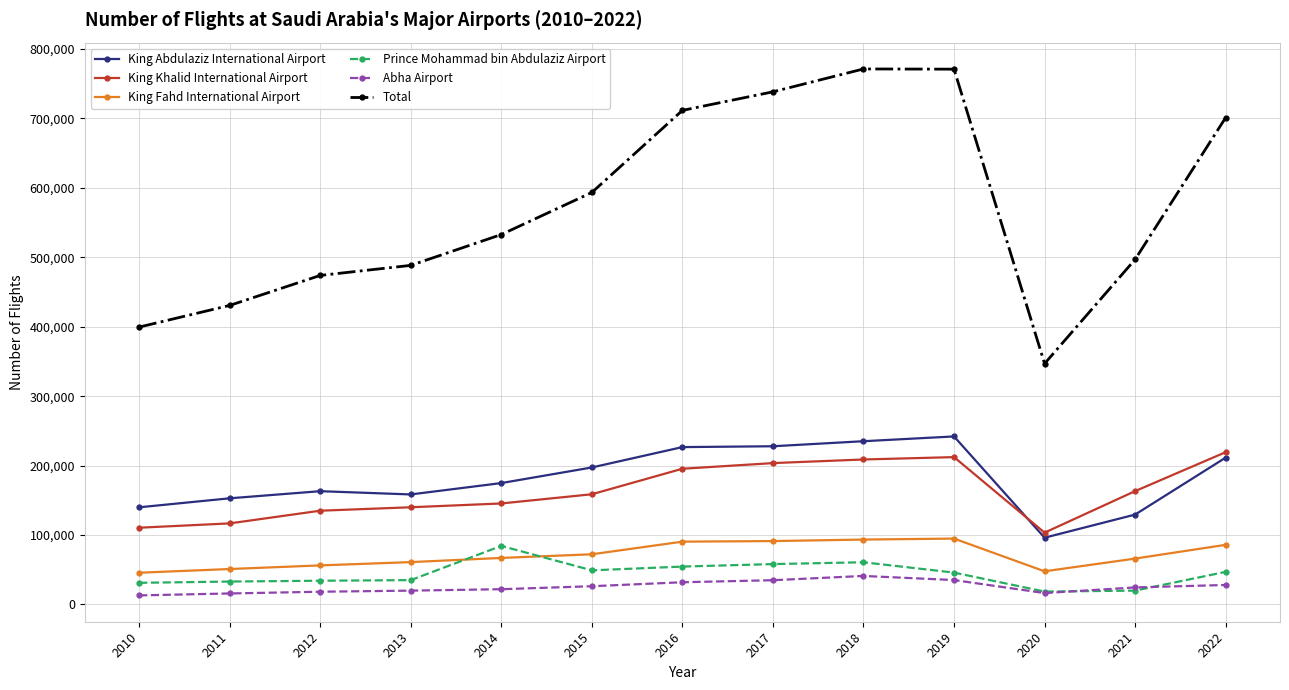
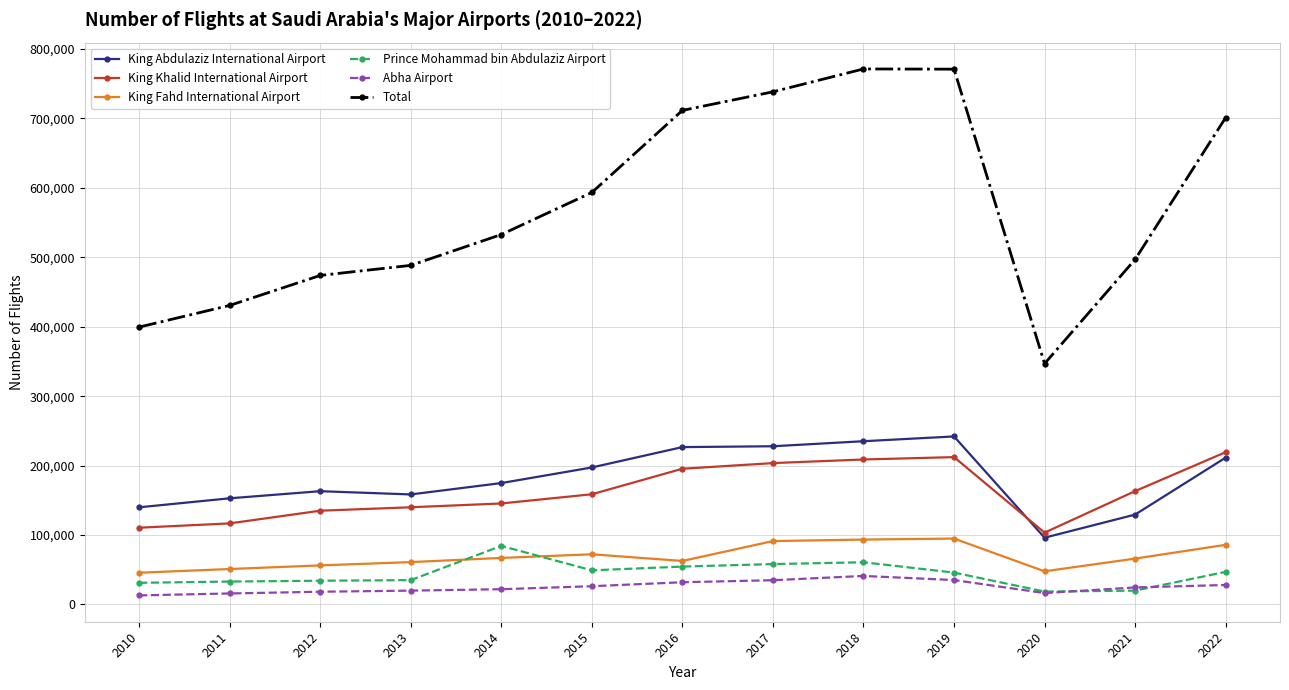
  {
    "King Abdulaziz International Airport": {
      "2010": "140,000",
      "2011": "150,000",
      "2012": "160,000",
      "2013": "160,000",
      "2014": "170,000",
      "2015": "200,000",
      "2016": "230,000",
      "2017": "230,000",
      "2018": "240,000",
      "2019": "240,000",
      "2020": "100,000",
      "2021": "130,000",
      "2022": "210,000"
    },
    "King Khalid International Airport": {
      "2010": "110,000",
      "2011": "120,000",
      "2012": "130,000",
      "2013": "140,000",
      "2014": "150,000",
      "2015": "160,000",
      "2016": "200,000",
      "2017": "200,000",
      "2018": "210,000",
      "2019": "210,000",
      "2020": "100,000",
      "2021": "160,000",
      "2022": "220,000"
    },
    "King Fahd International Airport": {
      "2010": "50,000",
      "2011": "50,000",
      "2012": "60,000",
      "2013": "60,000",
      "2014": "70,000",
      "2015": "70,000",
-     "2016": "90,000",
+     "2016": "60,000",
      "2017": "90,000",
      "2018": "90,000",
      "2019": "90,000",
      "2020": "50,000",
      "2021": "70,000",
      "2022": "90,000"
    },
    "Prince Mohammad bin Abdulaziz Airport": {
      "2010": "30,000",
      "2011": "30,000",
      "2012": "30,000",
      "2013": "30,000",
      "2014": "80,000",
      "2015": "50,000",
      "2016": "50,000",
      "2017": "60,000",
      "2018": "60,000",
      "2019": "50,000",
      "2021": "20,000",
      "2022": "50,000"
    },
    "Abha Airport": {
      "2010": "10,000",
      "2011": "20,000",
      "2012": "20,000",
      "2013": "20,000",
      "2014": "20,000",
      "2015": "30,000",
      "2016": "30,000",
      "2017": "30,000",
      "2018": "40,000",
      "2019": "40,000",
      "2021": "20,000",
      "2022": "30,000"
    },
    "Total": {
      "2010": "400,000",
      "2011": "430,000",
      "2012": "470,000",
      "2013": "490,000",
      "2014": "530,000",
      "2015": "590,000",
      "2016": "710,000",
      "2017": "740,000",
      "2018": "770,000",
      "2019": "770,000",
      "2020": "350,000",
      "2021": "500,000",
      "2022": "700,000"
    }
  }
